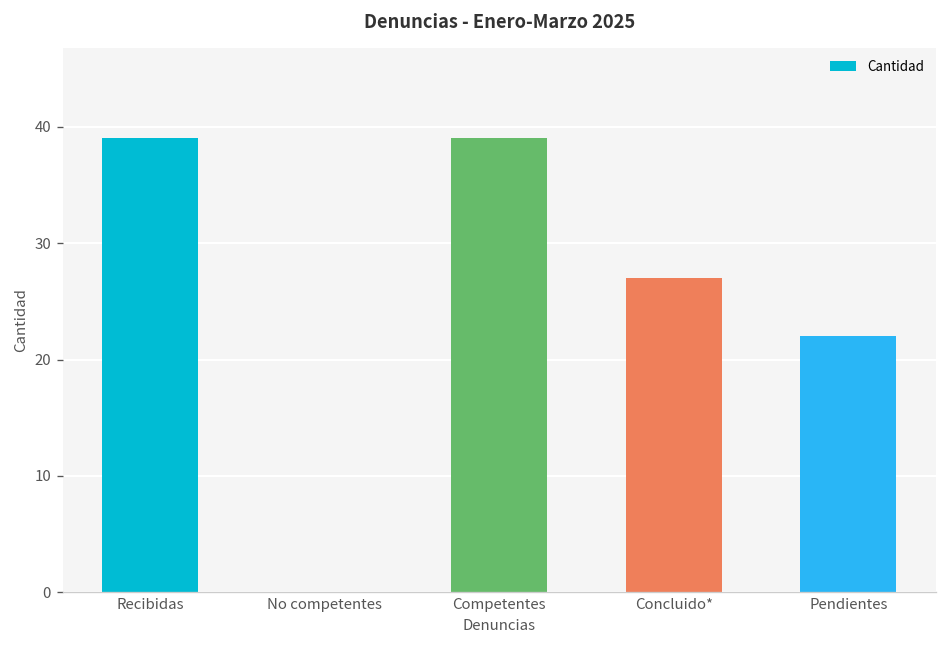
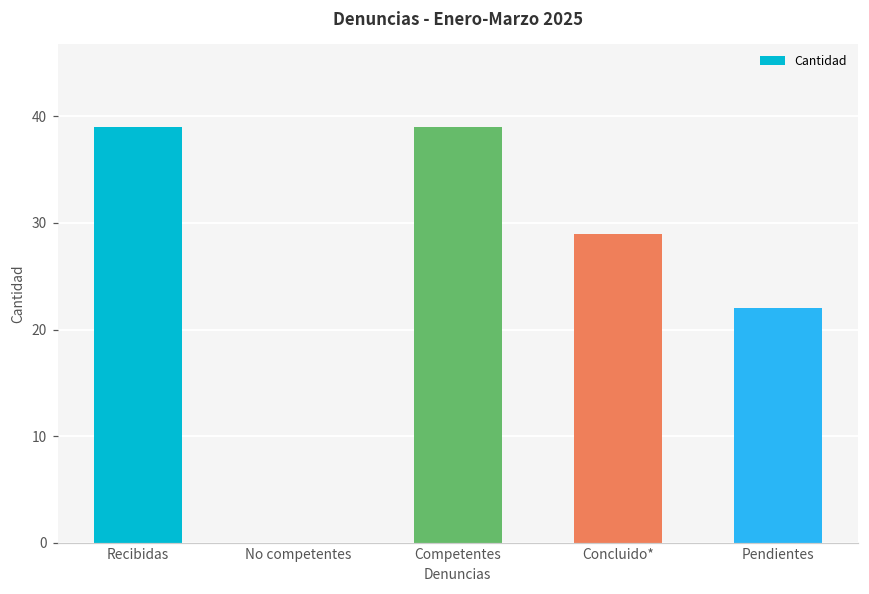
  {
    "Recibidas": 39,
    "No competentes": 0,
    "Competentes": 39,
-   "Concluido*": 27,
+   "Concluido*": 29,
    "Pendientes": 22
  }
